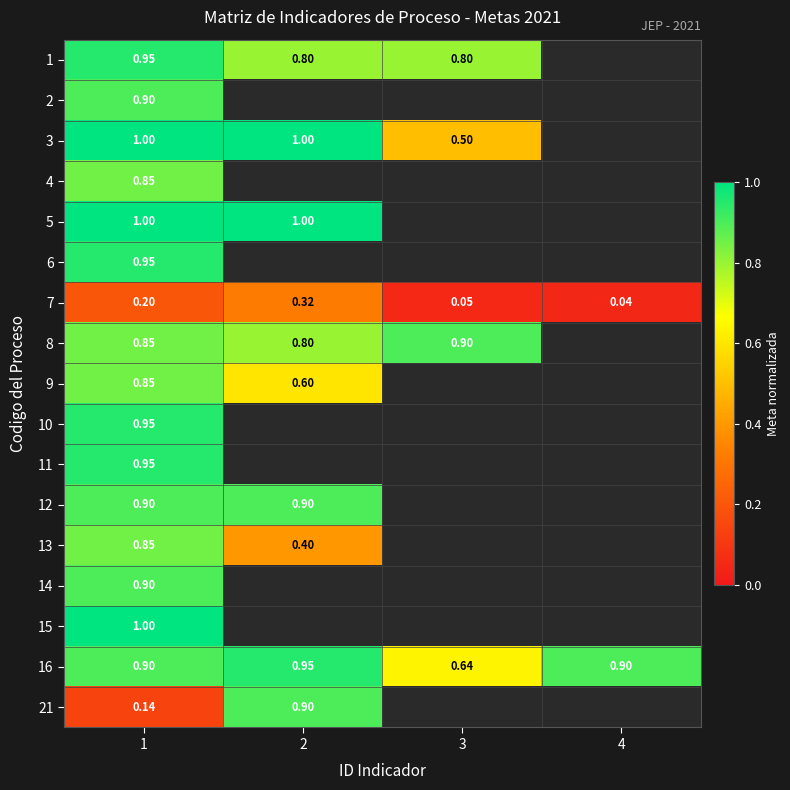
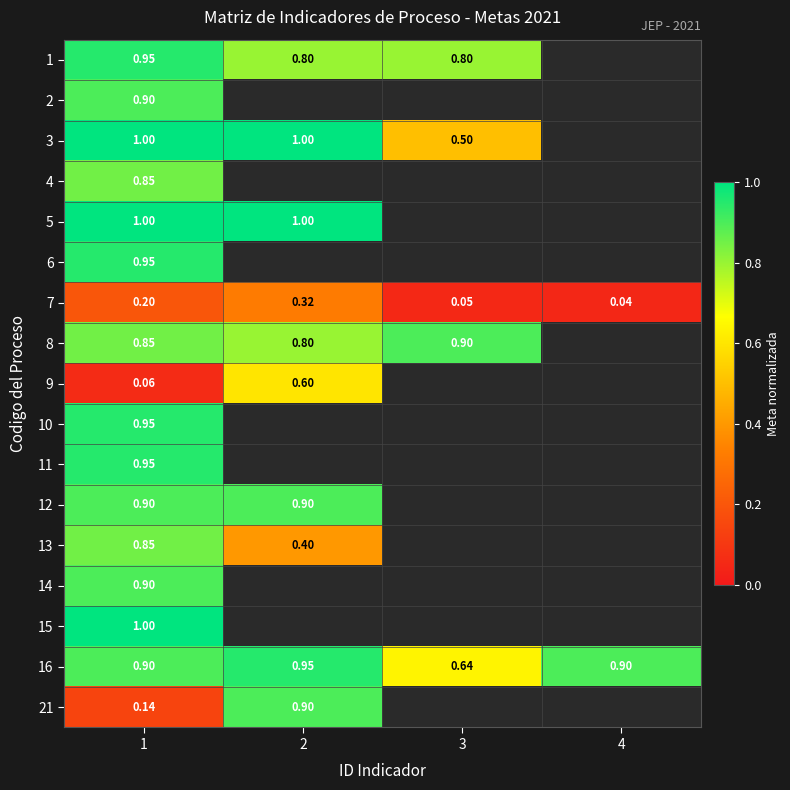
  {
    "1": {
      "1": 0.95,
      "2": 0.80,
      "3": 0.80
    },
    "2": {
      "1": 0.90
    },
    "3": {
      "1": 1.00,
      "2": 1.00,
      "3": 0.50
    },
    "4": {
      "1": 0.85
    },
    "5": {
      "1": 1.00,
      "2": 1.00
    },
    "6": {
      "1": 0.95
    },
    "7": {
      "1": 0.20,
      "2": 0.32,
      "3": 0.05,
      "4": 0.04
    },
    "8": {
      "1": 0.85,
      "2": 0.80,
      "3": 0.90
    },
    "9": {
-     "1": 0.85,
+     "1": 0.06,
      "2": 0.60
    },
    "10": {
      "1": 0.95
    },
    "11": {
      "1": 0.95
    },
    "12": {
      "1": 0.90,
      "2": 0.90
    },
    "13": {
      "1": 0.85,
      "2": 0.40
    },
    "14": {
      "1": 0.90
    },
    "15": {
      "1": 1.00
    },
    "16": {
      "1": 0.90,
      "2": 0.95,
      "3": 0.64,
      "4": 0.90
    },
    "21": {
      "1": 0.14,
      "2": 0.90
    }
  }
